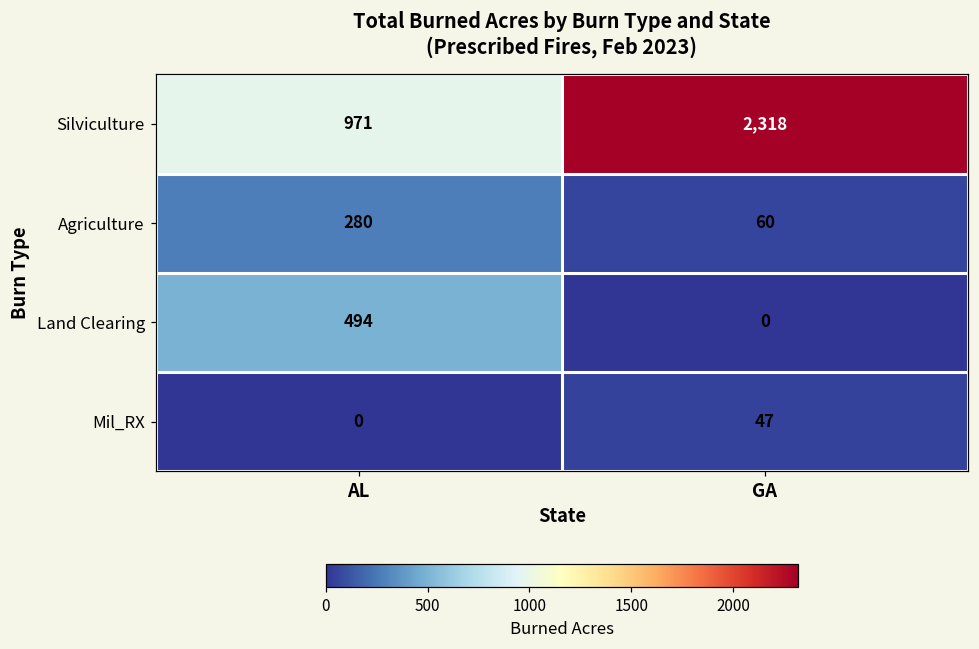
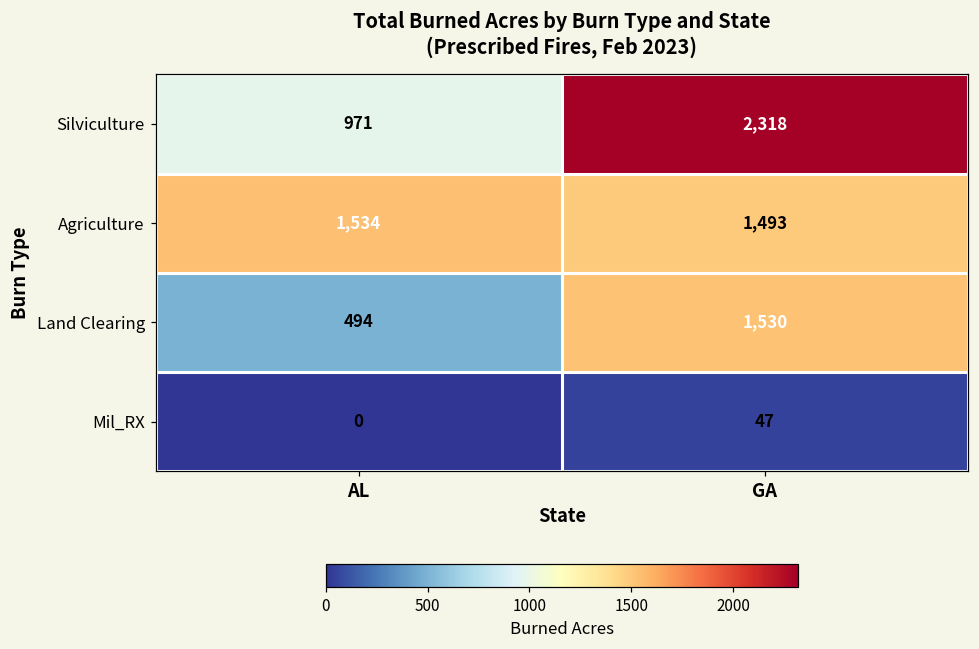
  {
    "Silviculture": {
      "AL": "971",
      "GA": "2,318"
    },
    "Agriculture": {
-     "AL": "280",
-     "GA": "60"
+     "AL": "1,534",
+     "GA": "1,493"
    },
    "Land Clearing": {
      "AL": "494",
-     "GA": "0"
+     "GA": "1,530"
    },
    "Mil_RX": {
      "AL": "0",
      "GA": "47"
    }
  }
